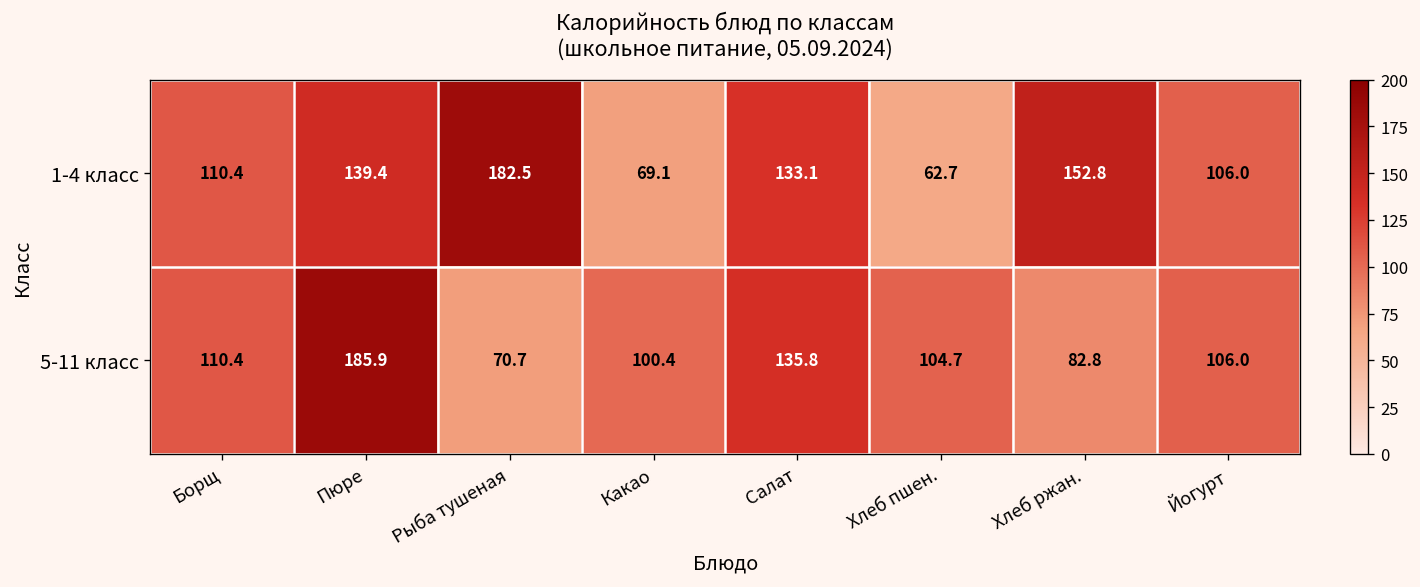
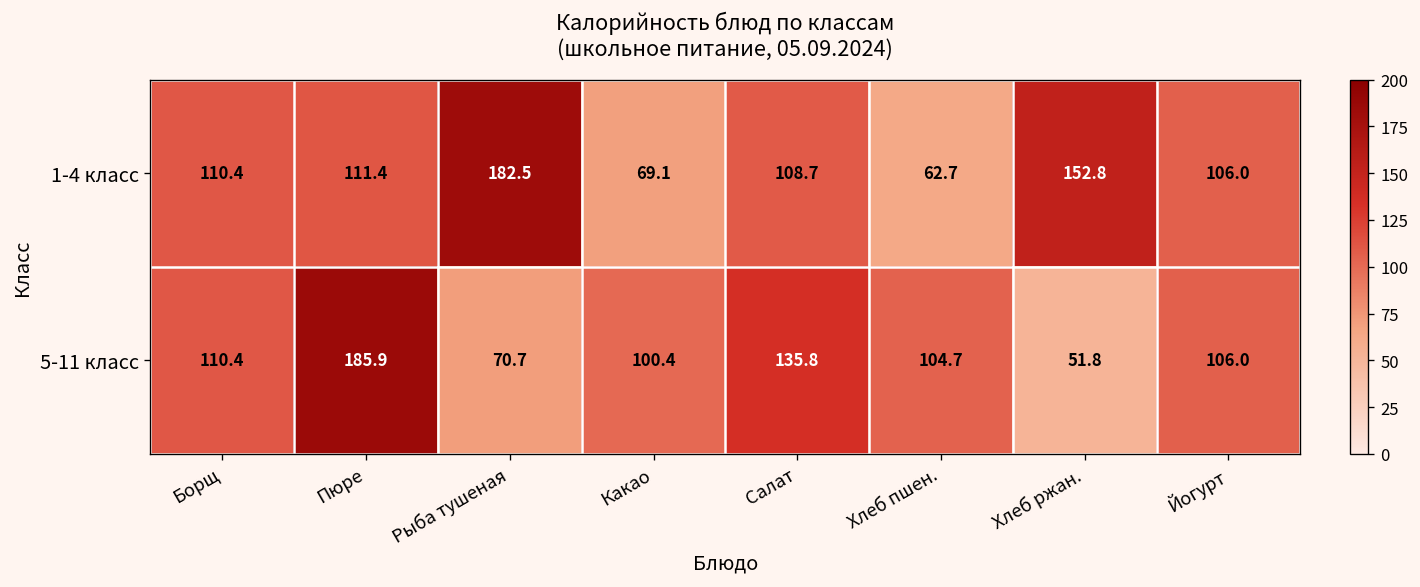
  {
    "1-4 класс": {
      "Борщ": 110.4,
-     "Пюре": 139.4,
+     "Пюре": 111.4,
      "Рыба тушеная": 182.5,
      "Какао": 69.1,
-     "Салат": 133.1,
+     "Салат": 108.7,
      "Хлеб пшен.": 62.7,
      "Хлеб ржан.": 152.8,
      "Йогурт": 106.0
    },
    "5-11 класс": {
      "Борщ": 110.4,
      "Пюре": 185.9,
      "Рыба тушеная": 70.7,
      "Какао": 100.4,
      "Салат": 135.8,
      "Хлеб пшен.": 104.7,
-     "Хлеб ржан.": 82.8,
+     "Хлеб ржан.": 51.8,
      "Йогурт": 106.0
    }
  }
